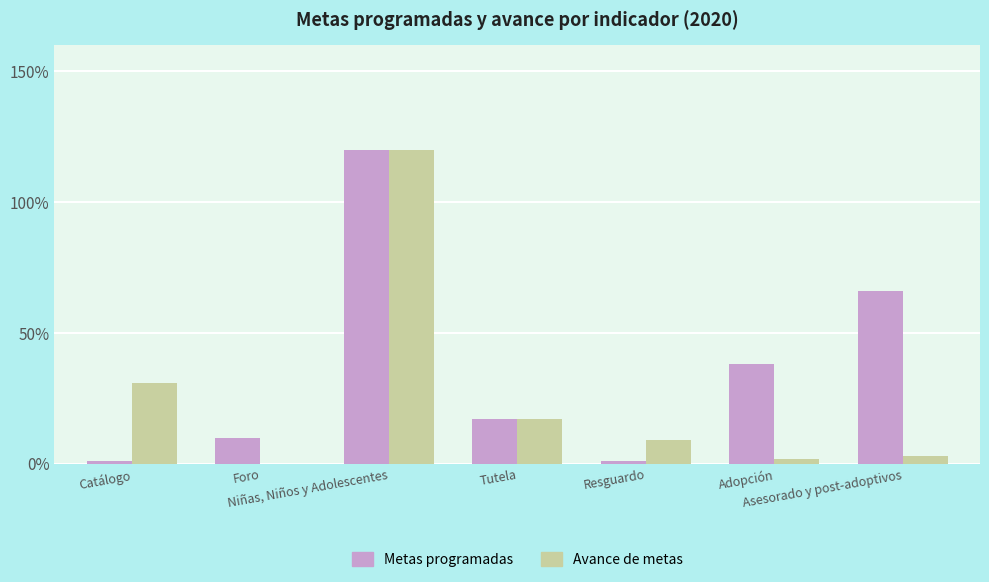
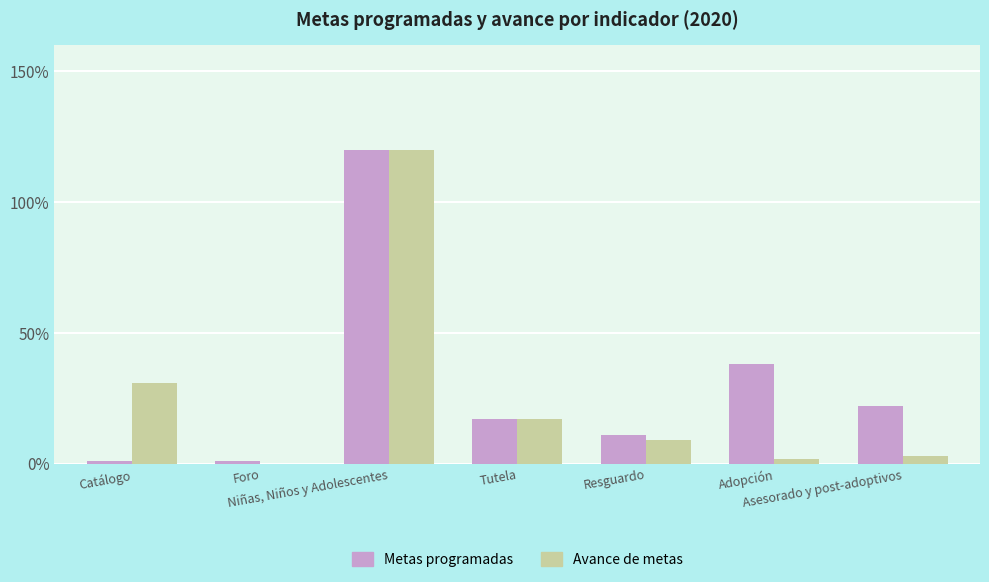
  {
    "Metas programadas": {
      "Catálogo": "1%",
-     "Foro": "10%",
+     "Foro": "1%",
      "Niñas, Niños y Adolescentes": "120%",
      "Tutela": "17%",
-     "Resguardo": "1%",
+     "Resguardo": "11%",
      "Adopción": "38%",
-     "Asesorado y post-adoptivos": "66%"
+     "Asesorado y post-adoptivos": "22%"
    },
    "Avance de metas": {
      "Catálogo": "31%",
      "Foro": "0%",
      "Niñas, Niños y Adolescentes": "120%",
      "Tutela": "17%",
      "Resguardo": "9%",
      "Adopción": "2%",
      "Asesorado y post-adoptivos": "3%"
    }
  }
